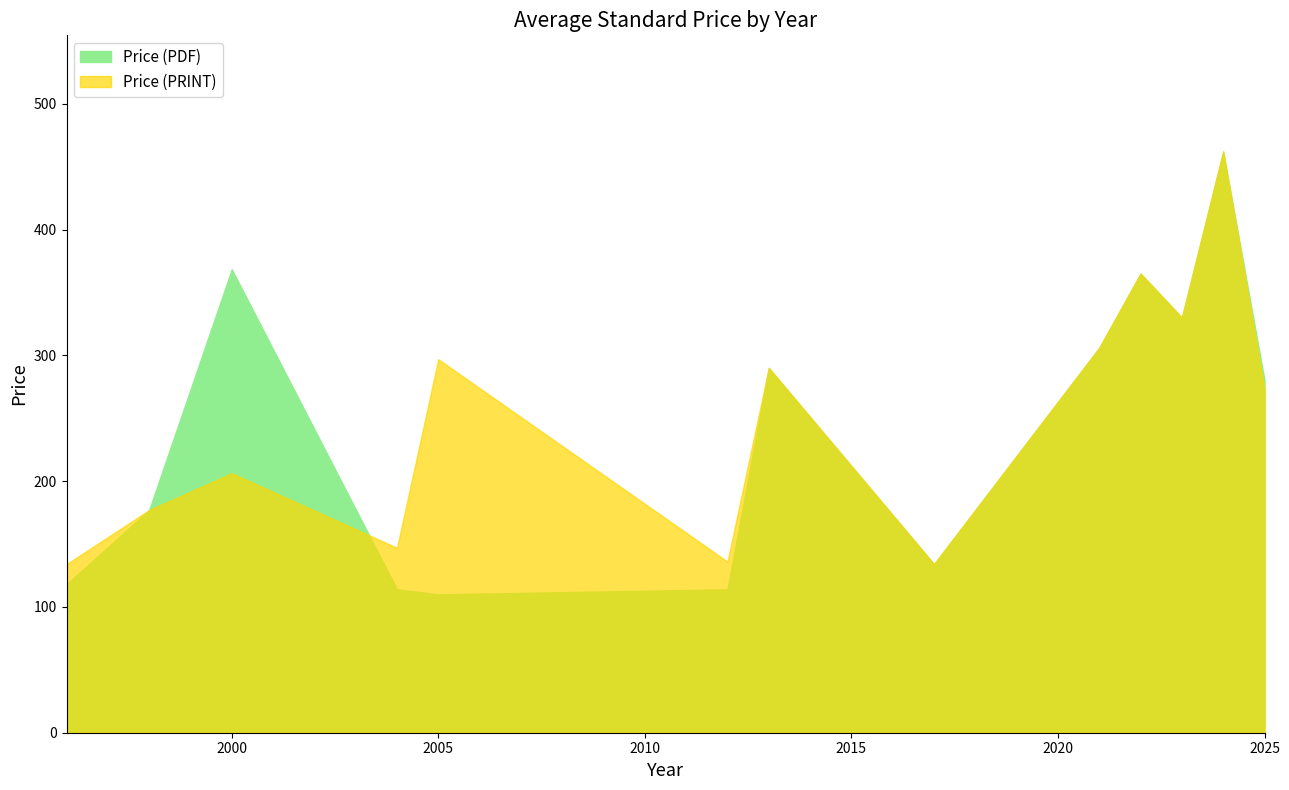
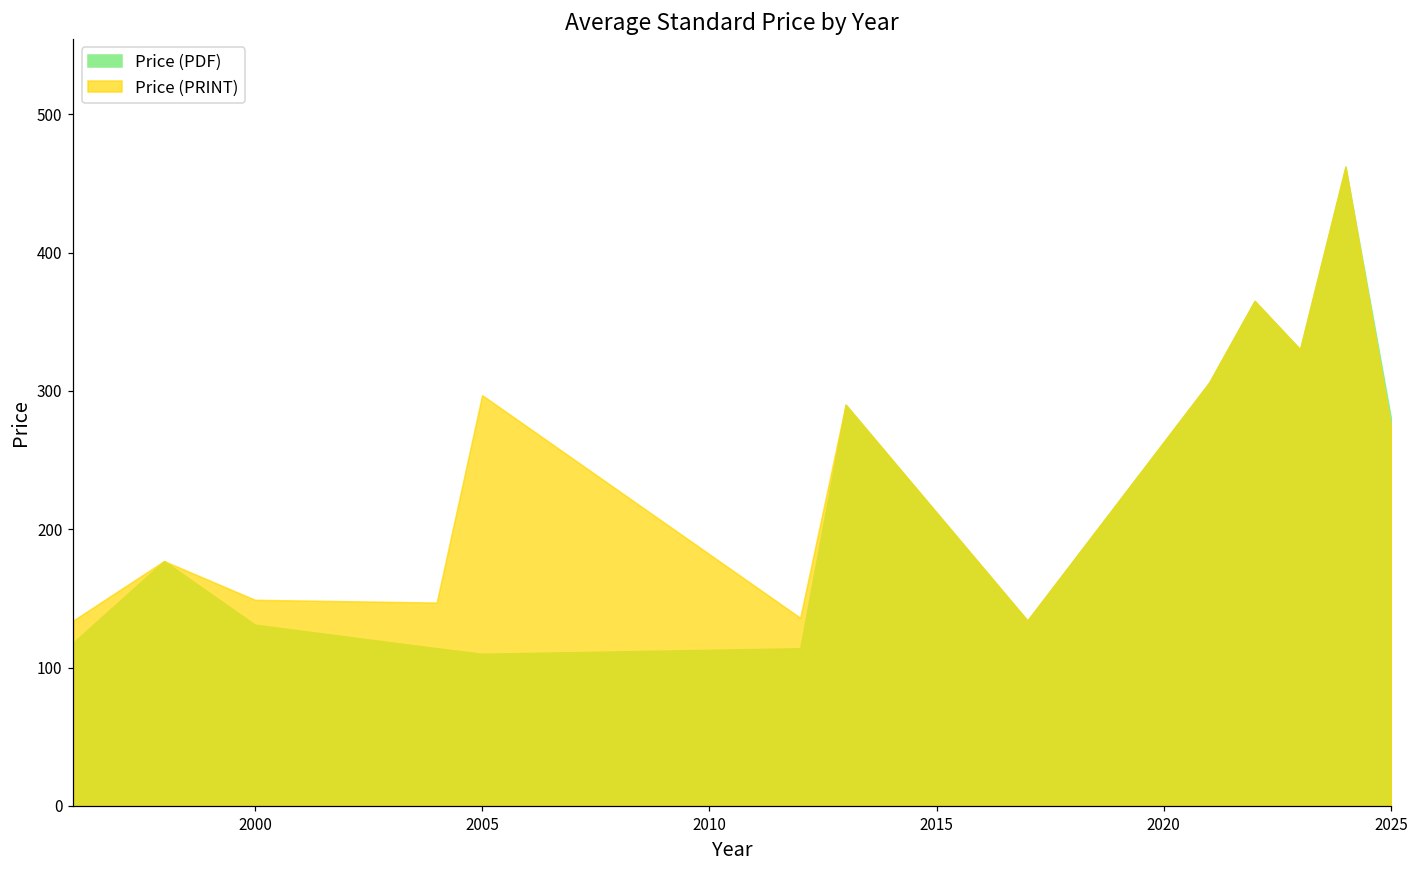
  {
    "Price (PDF)": {
-     "2000": 368,
+     "2000": 131,
      "2005": 110,
      "2025": 280
    },
    "Price (PRINT)": {
-     "2000": 206,
+     "2000": 149,
      "2005": 297,
      "2025": 273
    }
  }
